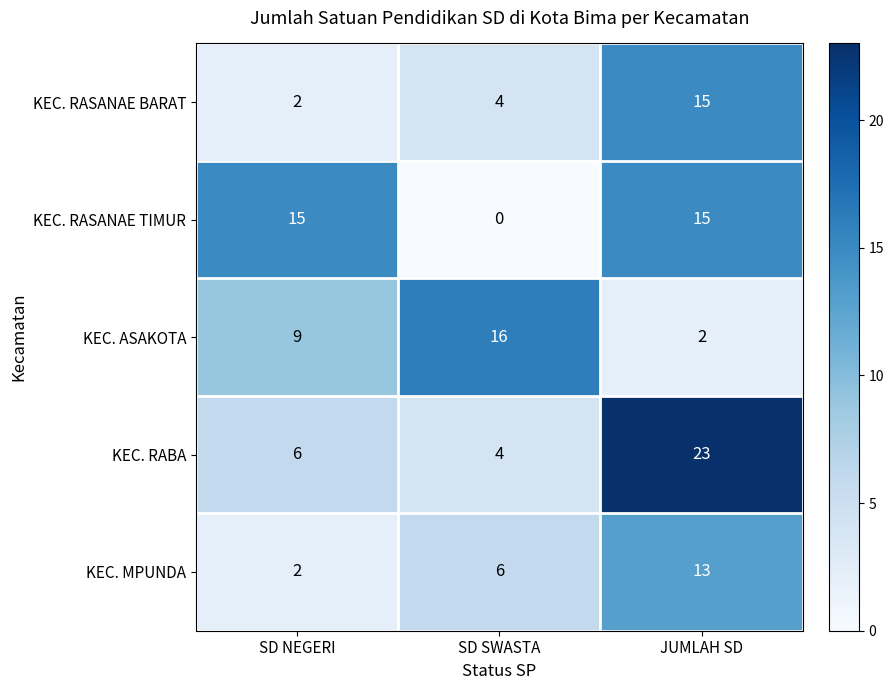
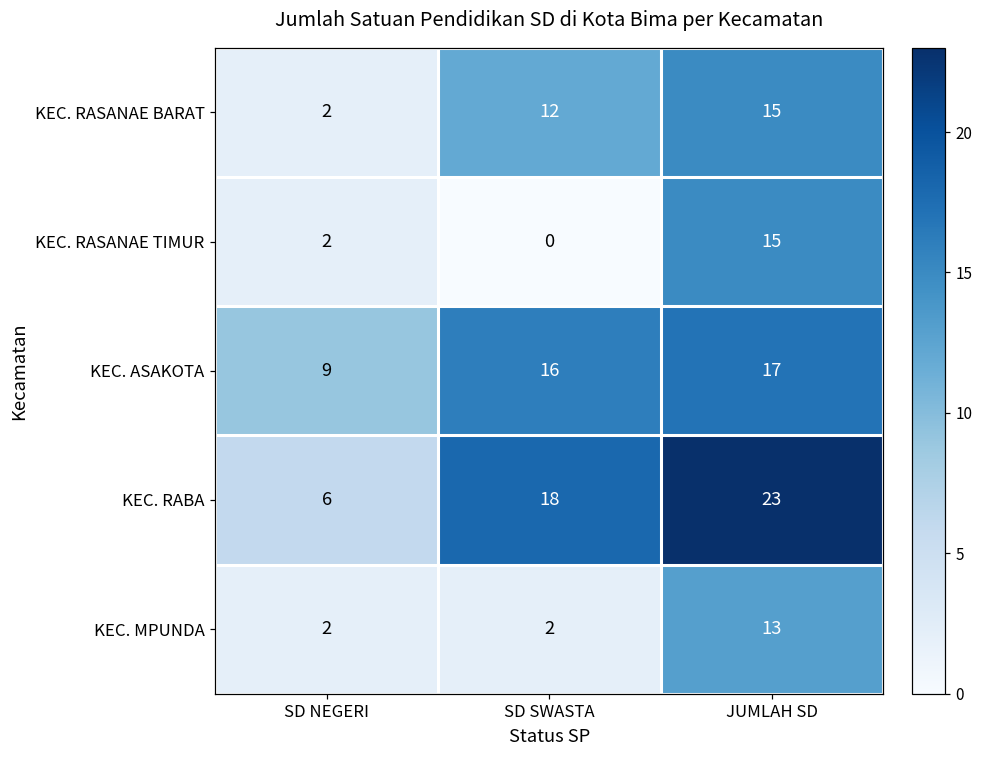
  {
    "KEC. RASANAE BARAT": {
      "SD NEGERI": 2,
-     "SD SWASTA": 4,
+     "SD SWASTA": 12,
      "JUMLAH SD": 15
    },
    "KEC. RASANAE TIMUR": {
-     "SD NEGERI": 15,
+     "SD NEGERI": 2,
      "SD SWASTA": 0,
      "JUMLAH SD": 15
    },
    "KEC. ASAKOTA": {
      "SD NEGERI": 9,
      "SD SWASTA": 16,
-     "JUMLAH SD": 2
+     "JUMLAH SD": 17
    },
    "KEC. RABA": {
      "SD NEGERI": 6,
-     "SD SWASTA": 4,
+     "SD SWASTA": 18,
      "JUMLAH SD": 23
    },
    "KEC. MPUNDA": {
      "SD NEGERI": 2,
-     "SD SWASTA": 6,
+     "SD SWASTA": 2,
      "JUMLAH SD": 13
    }
  }
